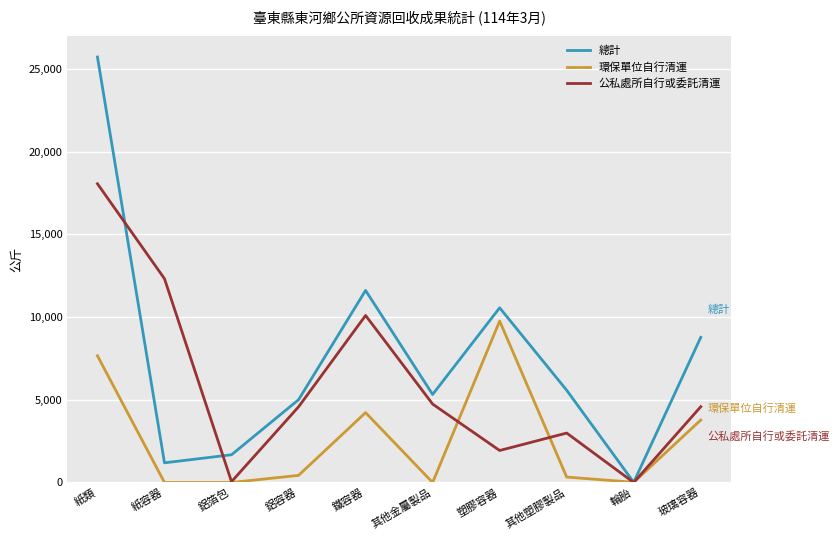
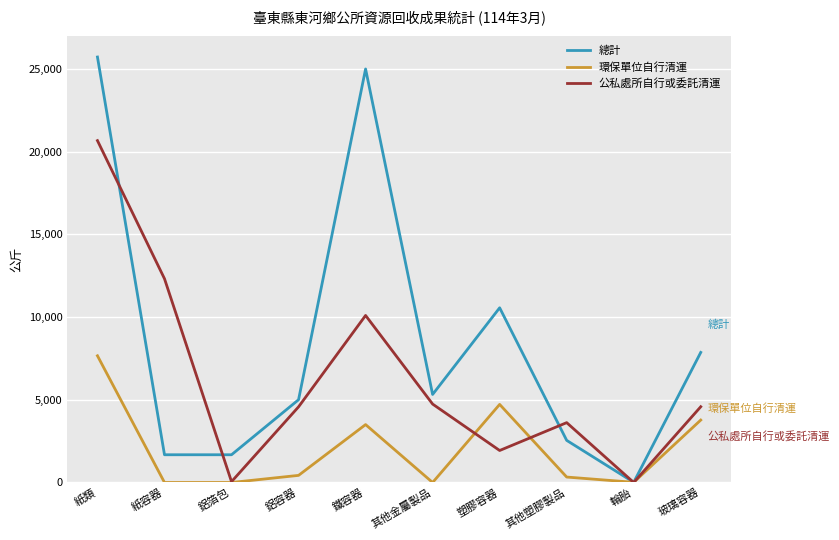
  {
    "總計": {
      "紙類": "25,700",
-     "紙容器": "1,200",
+     "紙容器": "1,700",
      "鋁箔包": "1,700",
      "鋁容器": "5,000",
-     "鐵容器": "11,600",
+     "鐵容器": "25,000",
      "其他金屬製品": "5,300",
      "塑膠容器": "10,600",
-     "其他塑膠製品": "5,600",
-     "玻璃容器": "8,800"
+     "其他塑膠製品": "2,500",
+     "玻璃容器": "7,900"
    },
    "環保單位自行清運": {
      "紙類": "7,700",
      "紙容器": "0",
      "鋁容器": "400",
-     "鐵容器": "4,200",
+     "鐵容器": "3,500",
      "其他金屬製品": "0",
-     "塑膠容器": "9,800",
+     "塑膠容器": "4,700",
      "其他塑膠製品": "300",
      "玻璃容器": "3,800"
    },
    "公私處所自行或委託清運": {
-     "紙類": "18,100",
+     "紙類": "20,700",
      "紙容器": "12,300",
      "鋁容器": "4,600",
      "鐵容器": "10,100",
      "其他金屬製品": "4,700",
      "塑膠容器": "1,900",
-     "其他塑膠製品": "3,000",
+     "其他塑膠製品": "3,600",
      "玻璃容器": "4,600"
    }
  }
